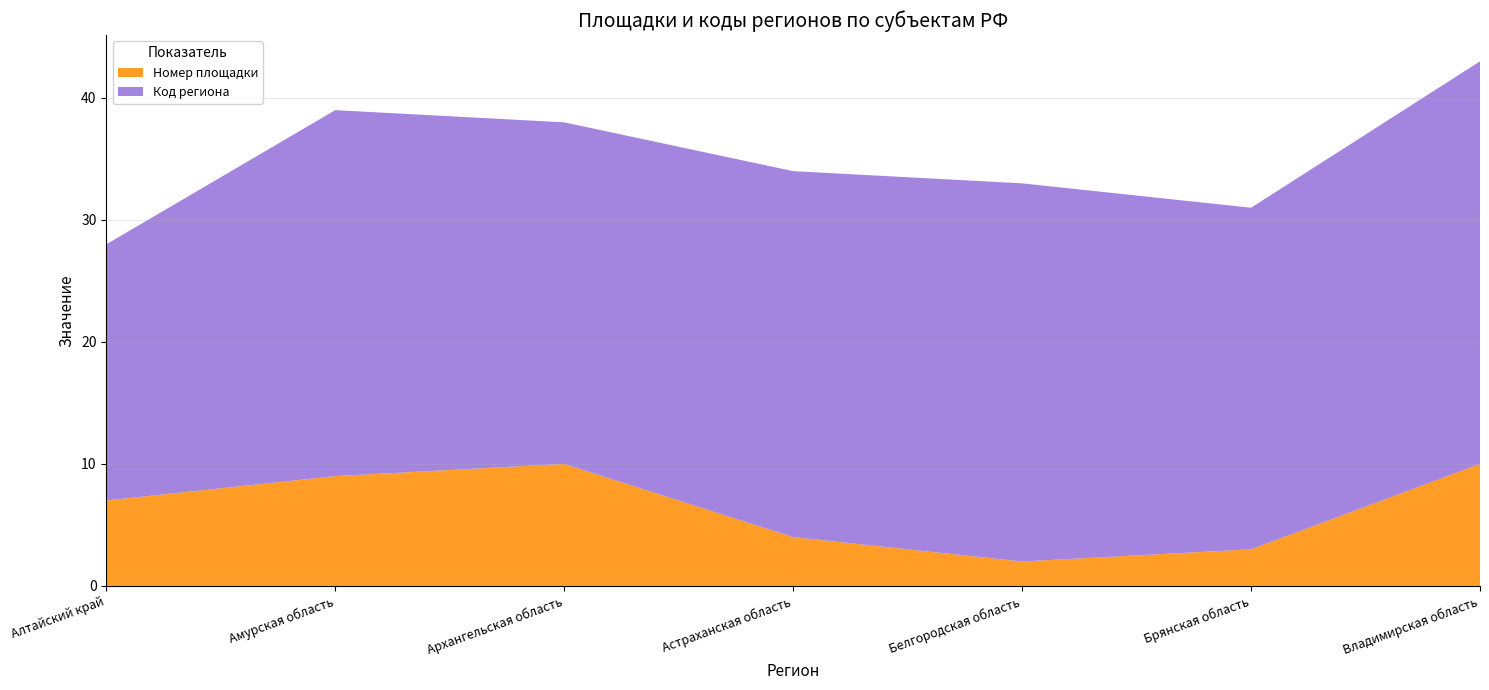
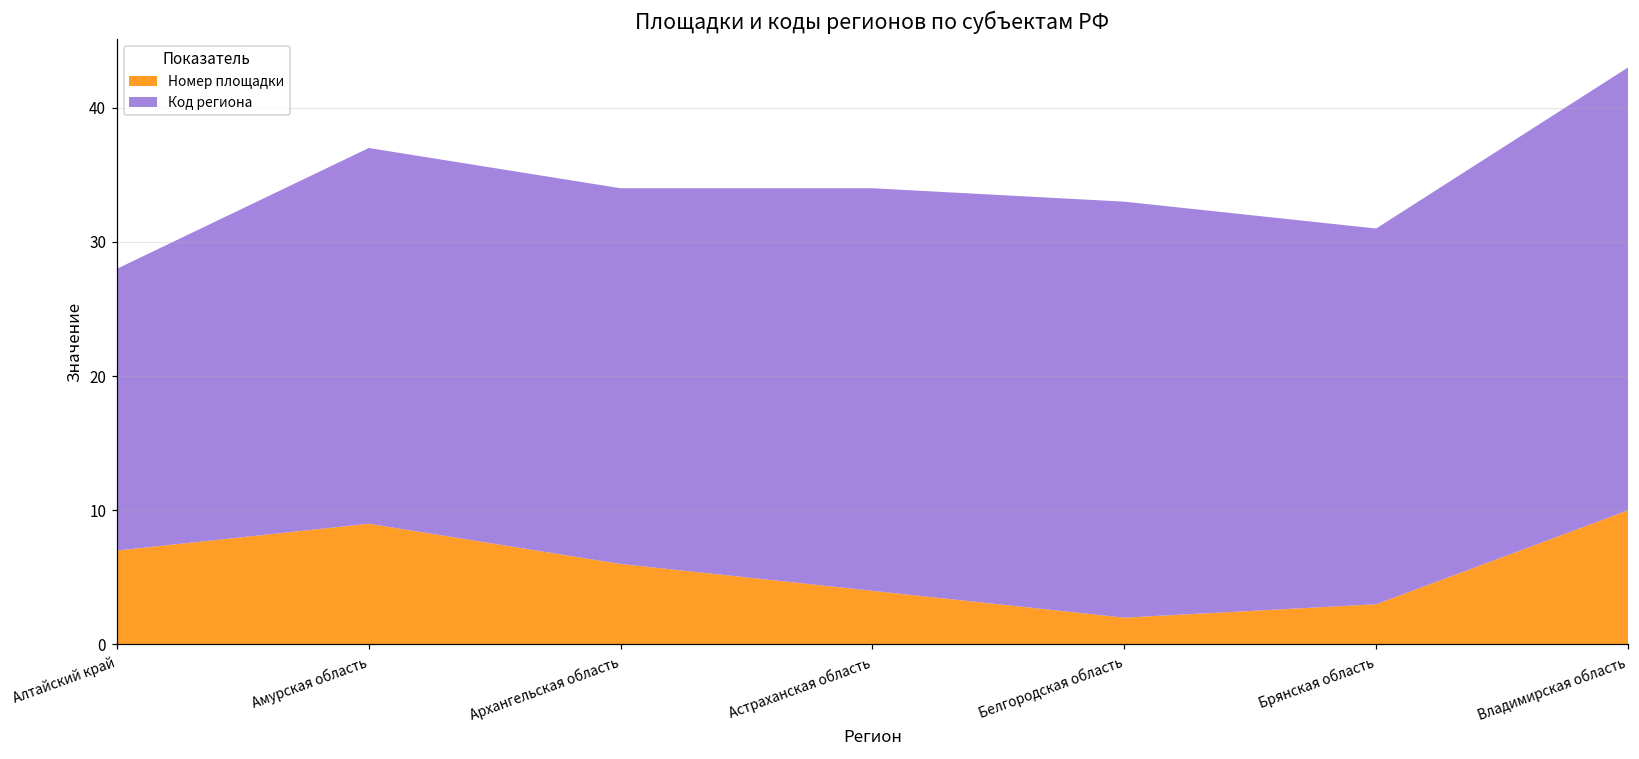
  {
    "Номер площадки": {
      "Алтайский край": 7,
      "Амурская область": 9,
-     "Архангельская область": 10,
+     "Архангельская область": 6,
      "Астраханская область": 4,
      "Белгородская область": 2,
      "Брянская область": 3,
      "Владимирская область": 10
    },
    "Код региона": {
      "Алтайский край": 21,
-     "Амурская область": 30,
+     "Амурская область": 28,
      "Архангельская область": 28,
      "Астраханская область": 30,
      "Белгородская область": 31,
      "Брянская область": 28,
      "Владимирская область": 33
    }
  }
